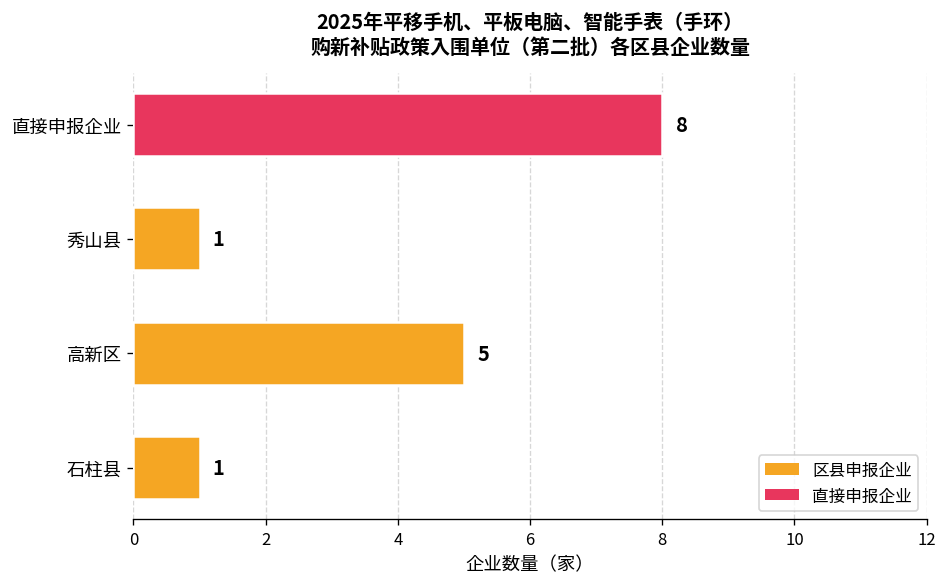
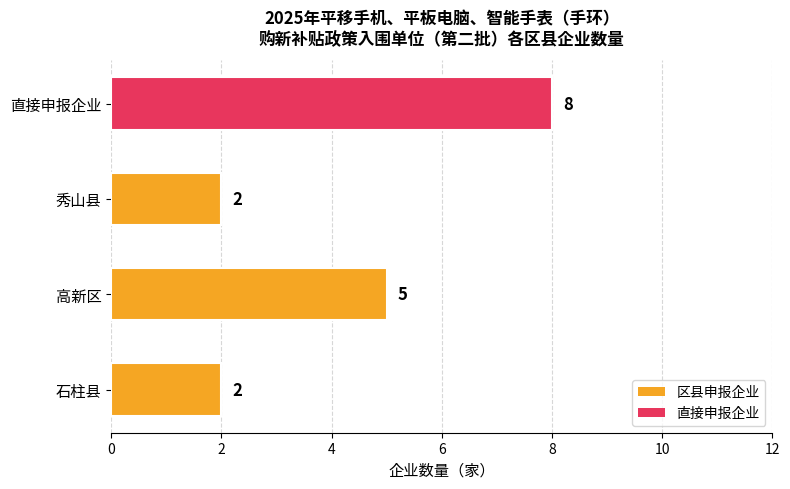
  {
    "直接申报企业": 8,
-   "秀山县": 1,
+   "秀山县": 2,
    "高新区": 5,
-   "石柱县": 1
+   "石柱县": 2
  }
